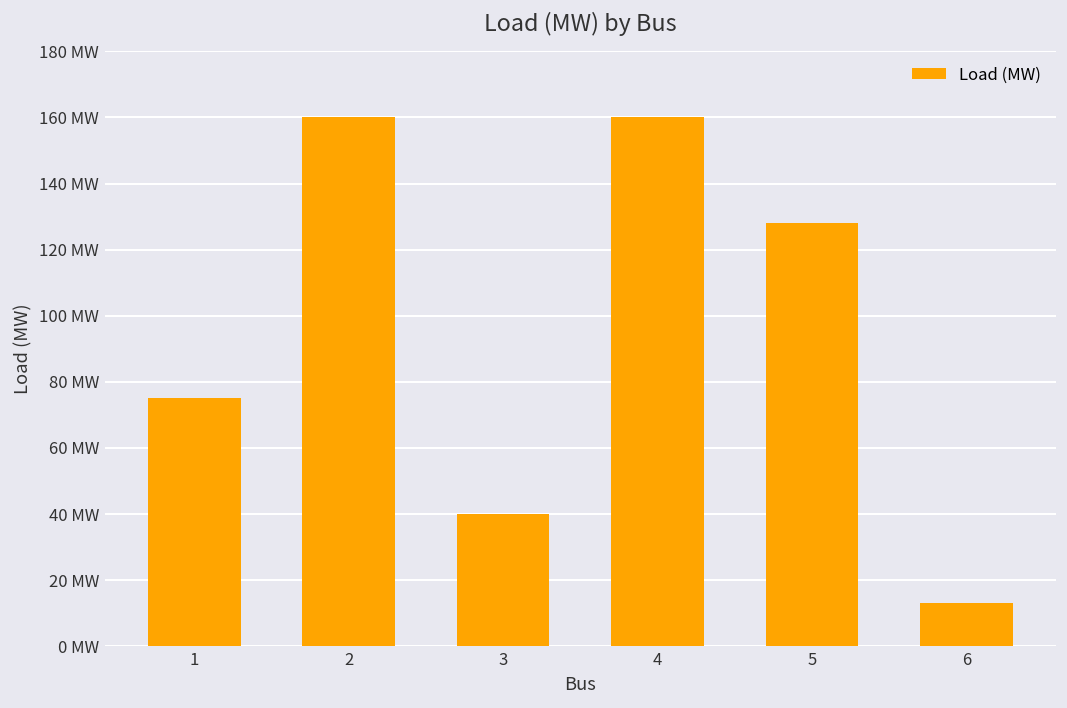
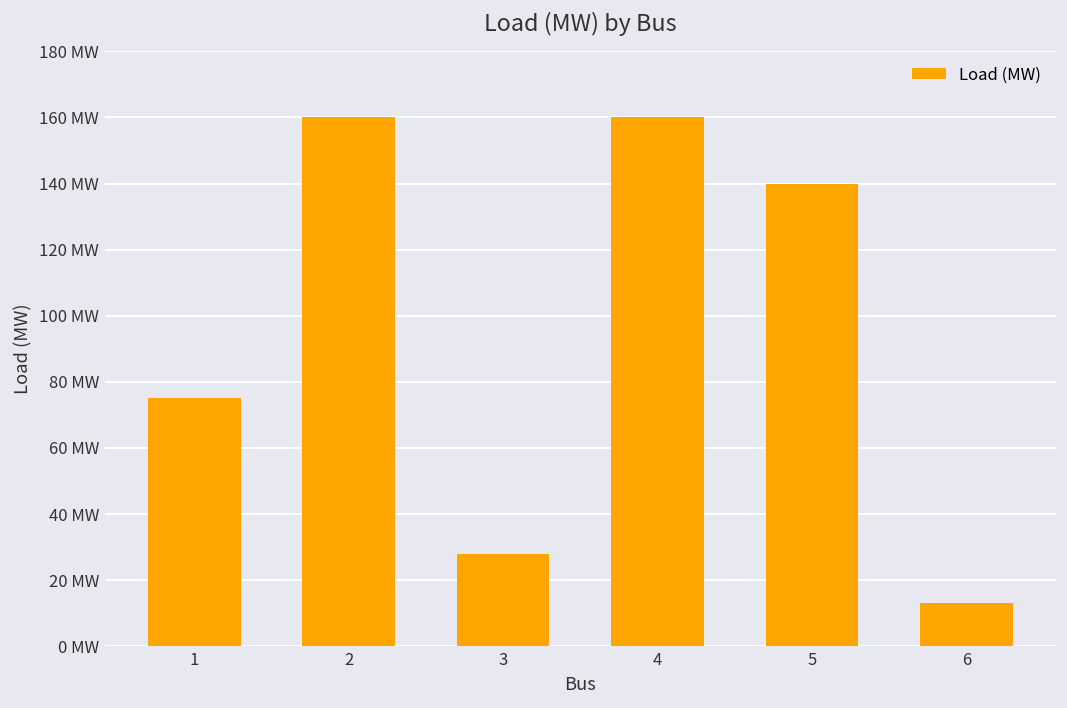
  {
    "1": "75 MW",
    "2": "160 MW",
-   "3": "40 MW",
+   "3": "28 MW",
    "4": "160 MW",
-   "5": "128 MW",
+   "5": "140 MW",
    "6": "13 MW"
  }
